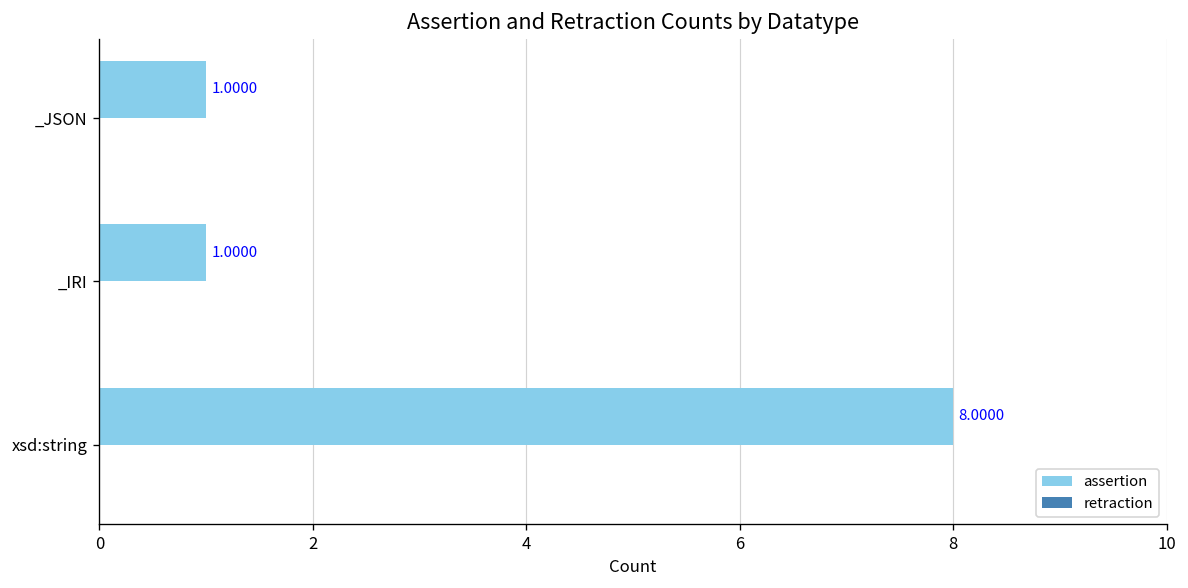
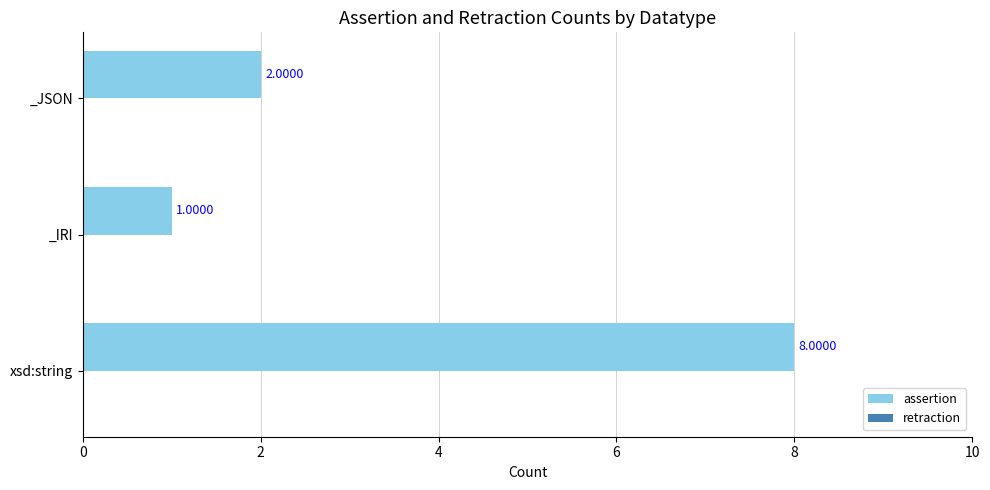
  {
    "assertion": {
-     "_JSON": 1.0000,
+     "_JSON": 2.0000,
      "_IRI": 1.0000,
      "xsd:string": 8.0000
    },
    "retraction": {
      "_JSON": 0.0,
      "_IRI": 0.0,
      "xsd:string": 0.0
    }
  }
